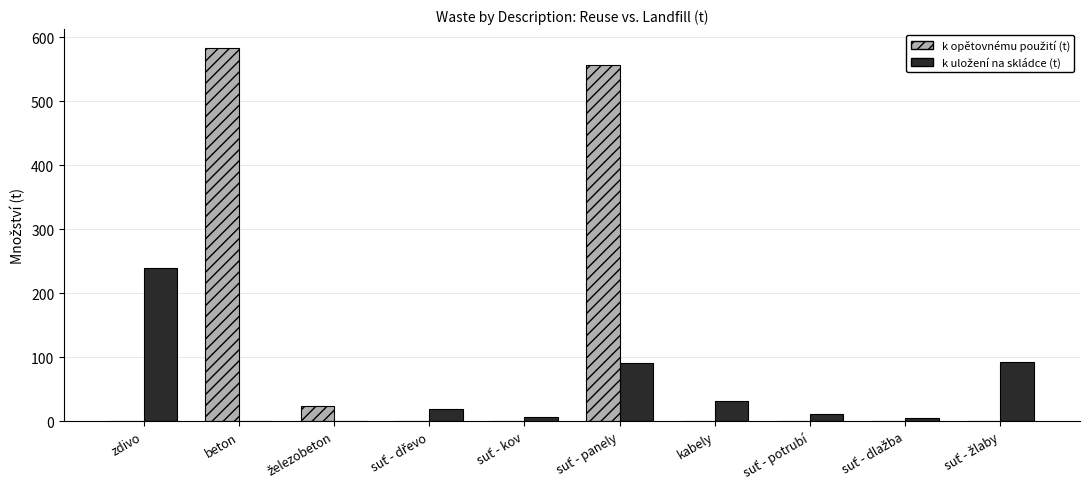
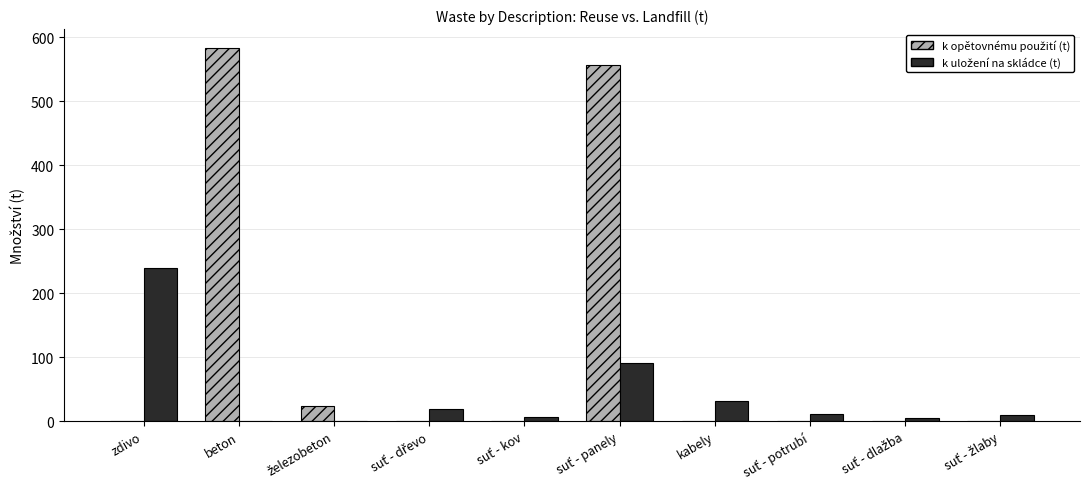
  {
    "k opětovnému použití (t)": {
      "zdivo": 0,
      "beton": 580,
      "železobeton": 20,
      "suť - dřevo": 0,
      "suť - kov": 0,
      "suť - panely": 560,
      "kabely": 0,
      "suť - potrubí": 0,
      "suť - dlažba": 0,
      "suť - žlaby": 0
    },
    "k uložení na skládce (t)": {
      "zdivo": 240,
      "beton": 0,
      "železobeton": 0,
      "suť - dřevo": 20,
      "suť - kov": 10,
      "suť - panely": 90,
      "kabely": 30,
      "suť - potrubí": 10,
      "suť - dlažba": 10,
-     "suť - žlaby": 90
+     "suť - žlaby": 10
    }
  }
